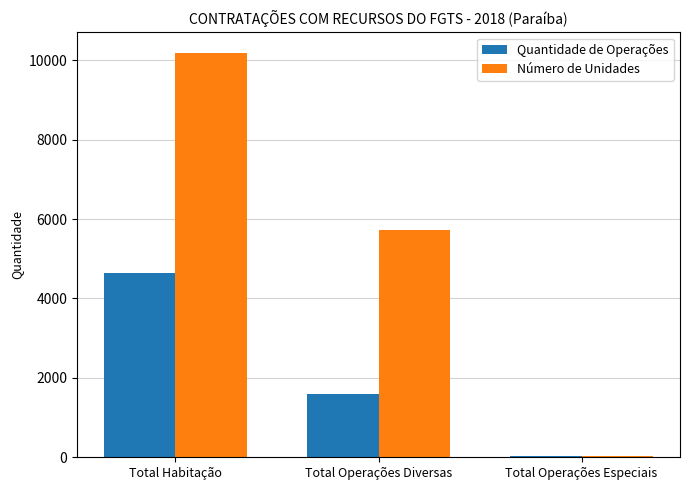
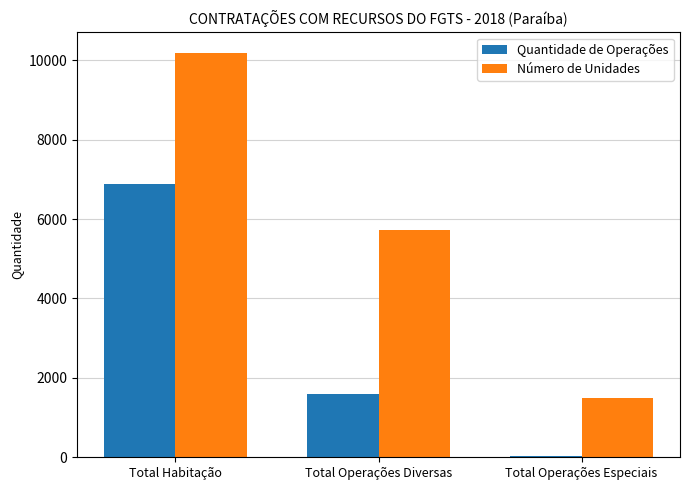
  {
    "Quantidade de Operações": {
-     "Total Habitação": 4700,
+     "Total Habitação": 6900,
      "Total Operações Diversas": 1600
    },
    "Número de Unidades": {
      "Total Habitação": 10200,
      "Total Operações Diversas": 5700,
-     "Total Operações Especiais": 0
+     "Total Operações Especiais": 1500
    }
  }
